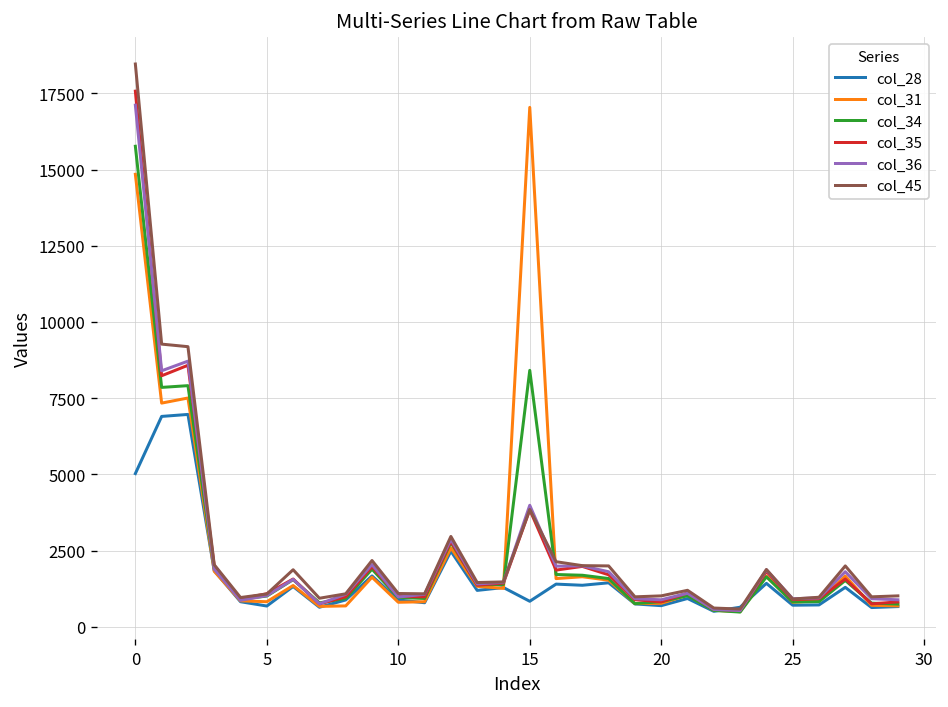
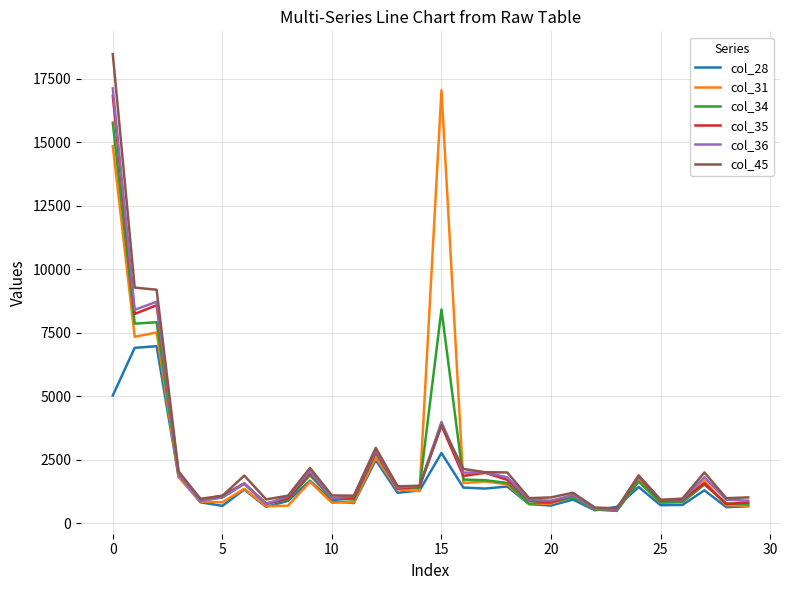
  {
    "col_28": {
      "0": 5000,
      "5": 700,
-     "15": 800
+     "15": 2800
    },
    "col_31": {
      "0": 14800,
      "5": 800,
      "15": 17000
    },
    "col_34": {
      "0": 15800,
      "15": 8400
    },
    "col_35": {
-     "0": 17600
+     "0": 16800
    },
    "col_36": {
      "0": 17100,
      "15": 4000
    },
    "col_45": {
      "0": 18500,
      "10": 1100,
      "20": 1000
    }
  }
